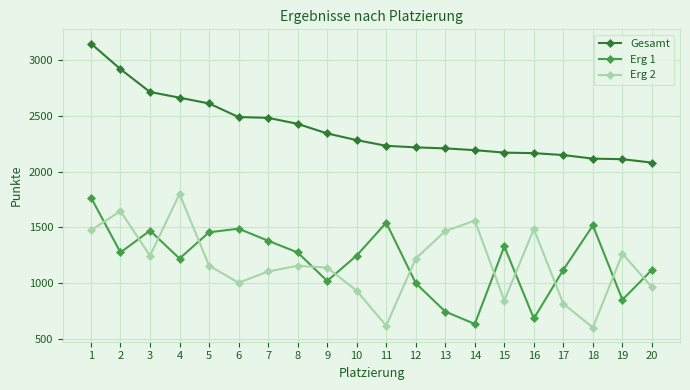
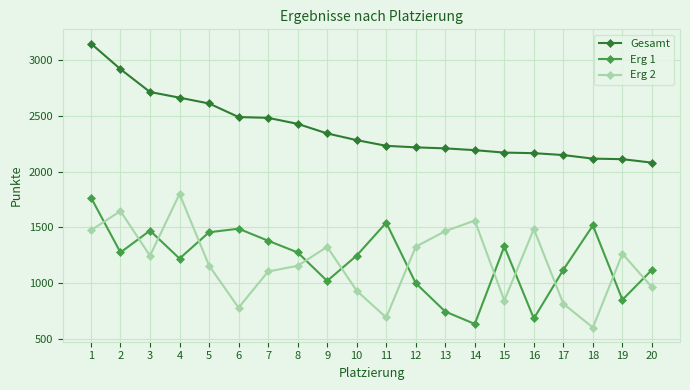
  {
    "Erg 2": {
      "1": 1470,
      "2": 1650,
      "3": 1240,
      "4": 1800,
      "5": 1160,
-     "6": 1000,
+     "6": 780,
      "7": 1100,
      "8": 1150,
-     "9": 1140,
+     "9": 1320,
      "10": 930,
-     "11": 620,
-     "12": 1220,
+     "11": 690,
+     "12": 1330,
      "13": 1470,
      "14": 1560,
      "15": 840,
      "16": 1480,
      "17": 810,
      "18": 600,
      "19": 1260,
      "20": 960
    }
  }
